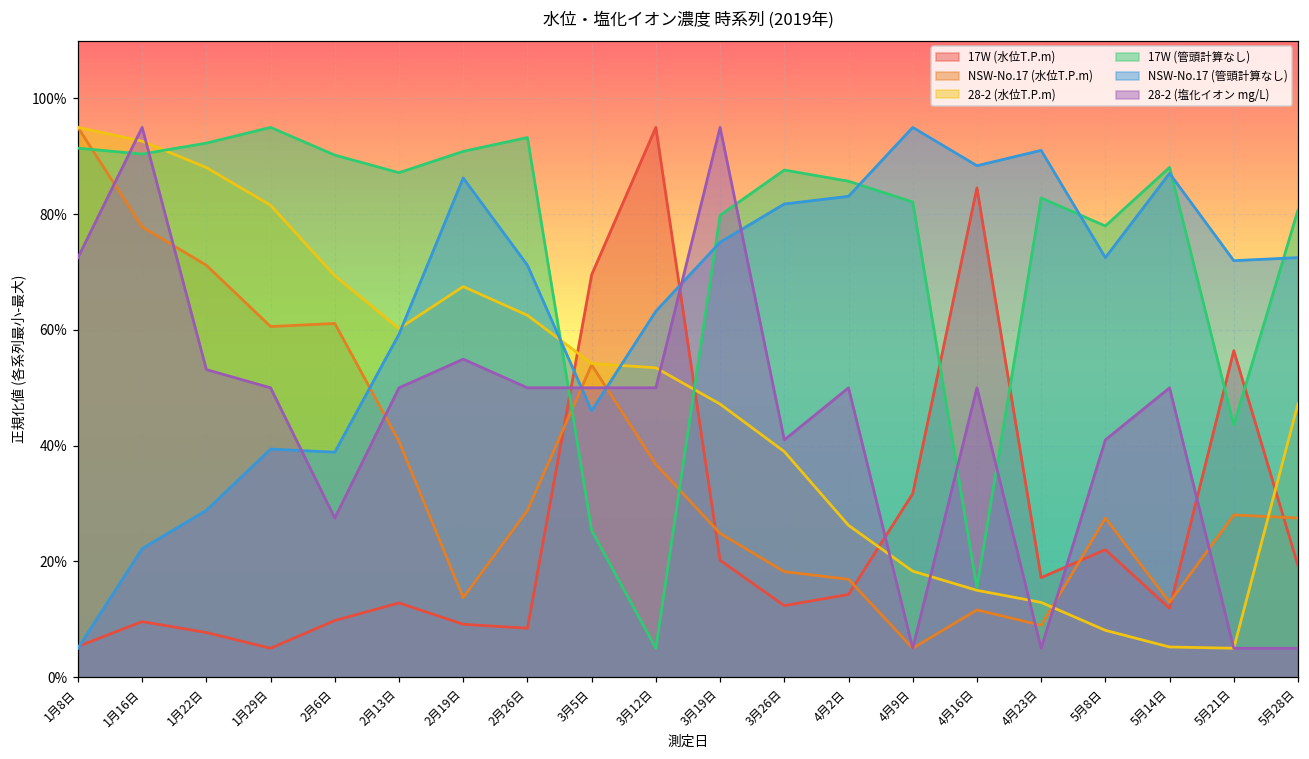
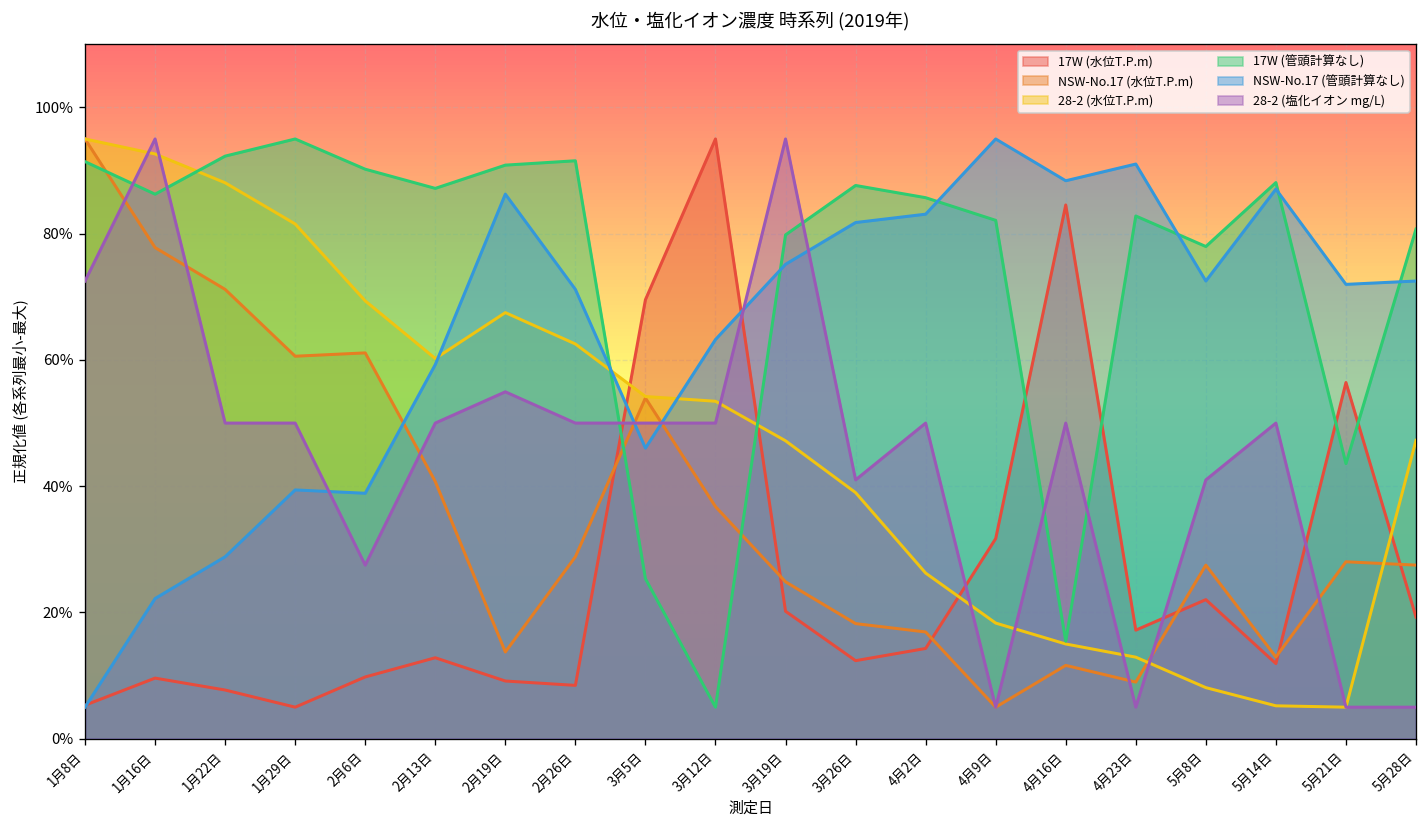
  {
    "17W (管頭計算なし)": {
      "1月8日": "91%",
-     "1月16日": "90%",
+     "1月16日": "86%",
      "1月22日": "92%",
      "1月29日": "95%",
      "2月6日": "90%",
      "2月13日": "87%",
      "2月19日": "91%",
-     "2月26日": "93%",
+     "2月26日": "92%",
      "3月5日": "25%",
      "3月12日": "5%",
      "3月19日": "80%",
      "3月26日": "88%",
      "4月2日": "86%",
      "4月9日": "82%",
      "4月23日": "83%",
      "5月8日": "78%",
      "5月14日": "88%",
      "5月21日": "44%",
      "5月28日": "81%"
    },
    "NSW-No.17 (管頭計算なし)": {
      "1月16日": "22%",
      "1月22日": "29%",
      "1月29日": "39%",
      "2月6日": "39%",
      "2月13日": "59%",
      "2月19日": "86%",
      "2月26日": "71%",
      "3月5日": "46%",
      "3月12日": "63%",
      "3月19日": "75%",
      "3月26日": "82%",
      "4月2日": "83%",
      "4月9日": "95%",
      "4月16日": "88%",
      "4月23日": "91%",
      "5月8日": "72%",
      "5月14日": "87%",
      "5月21日": "72%",
      "5月28日": "72%"
    },
    "28-2 (塩化イオン mg/L)": {
      "1月8日": "73%",
      "1月16日": "95%",
-     "1月22日": "53%",
+     "1月22日": "50%",
      "1月29日": "50%",
      "2月6日": "28%",
      "2月13日": "50%",
      "2月19日": "55%",
      "2月26日": "50%",
      "3月5日": "50%",
      "3月12日": "50%",
      "3月19日": "95%",
      "3月26日": "41%",
      "4月2日": "50%",
      "4月16日": "50%",
      "4月23日": "5%",
      "5月8日": "41%",
      "5月14日": "50%",
      "5月28日": "5%"
    }
  }
